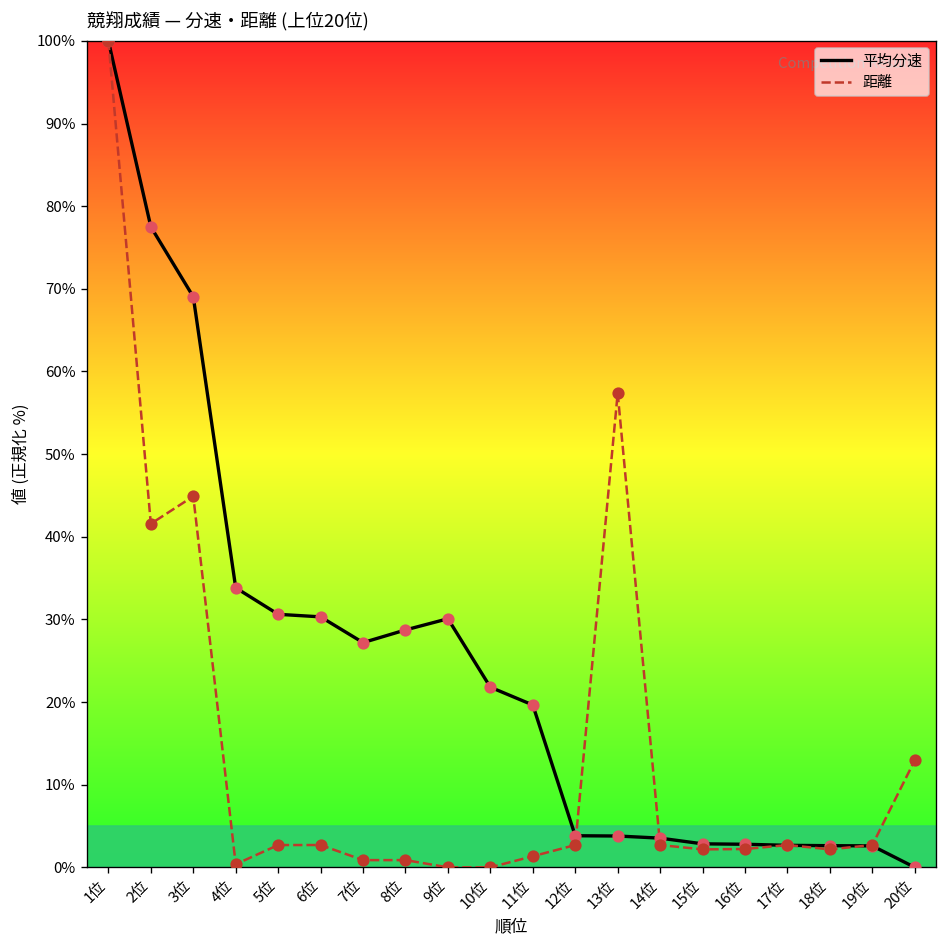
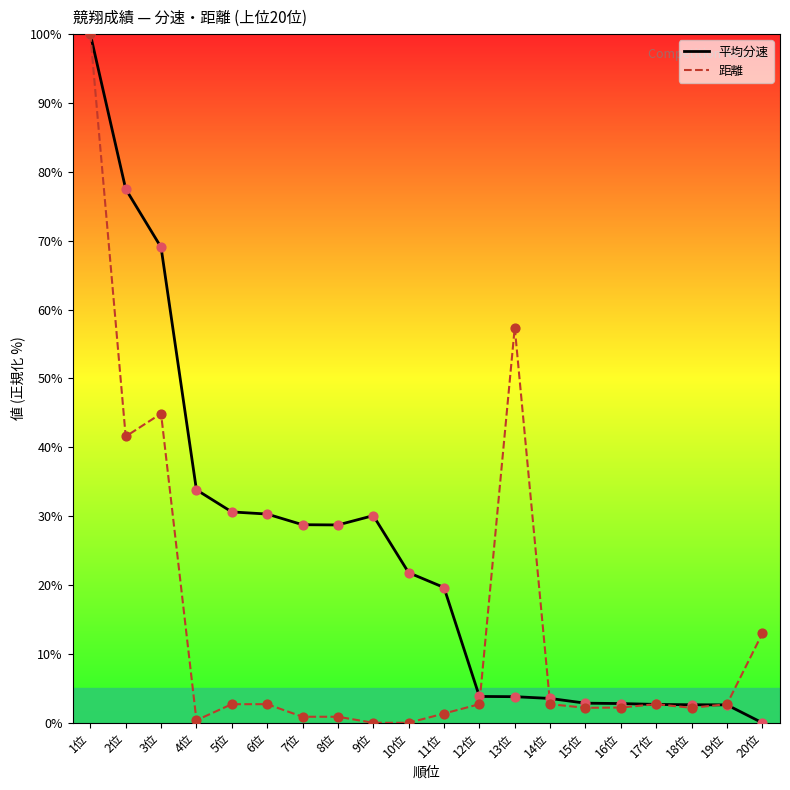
  {
    "平均分速": {
      "2位": "78%",
      "3位": "69%",
      "4位": "34%",
      "5位": "31%",
      "6位": "30%",
-     "7位": "27%",
+     "7位": "29%",
      "8位": "29%",
      "9位": "30%",
      "10位": "22%",
      "11位": "20%"
    },
    "距離": {
      "2位": "42%",
      "3位": "45%",
      "13位": "57%",
      "20位": "13%"
    }
  }
